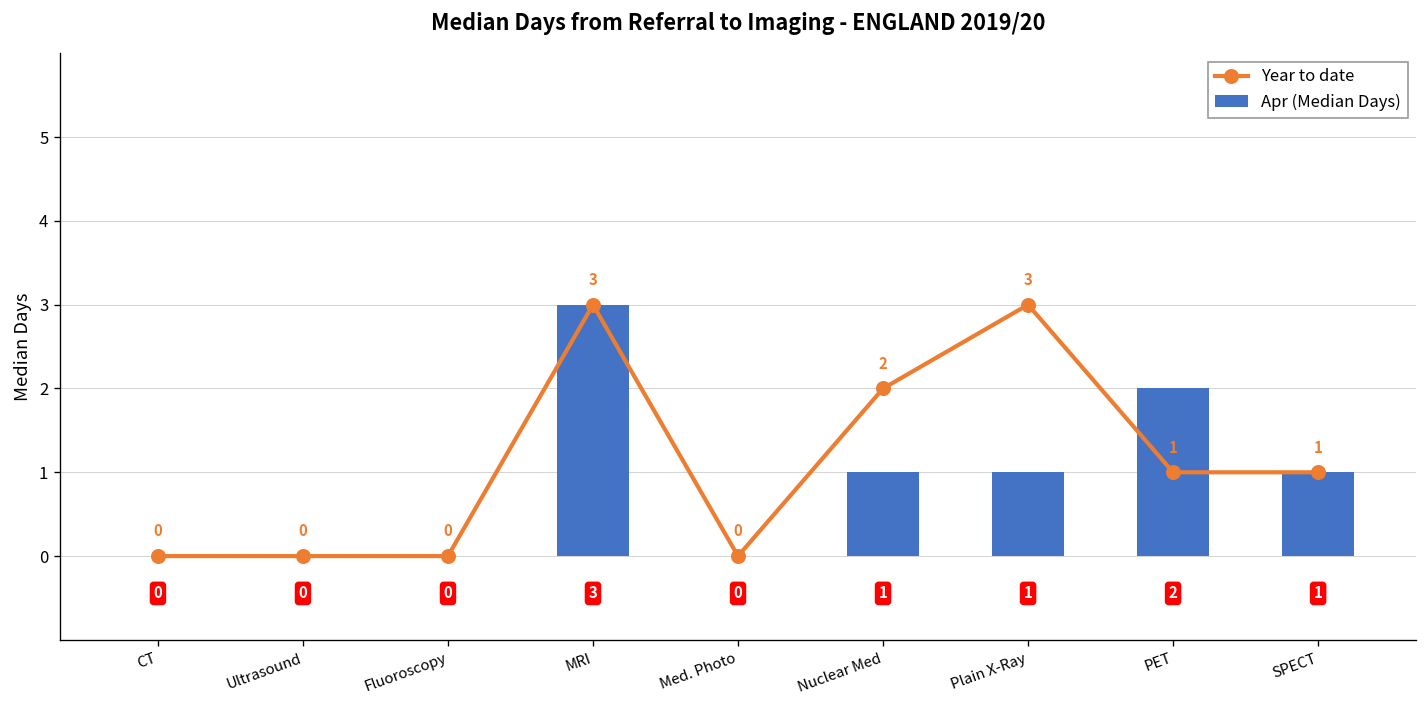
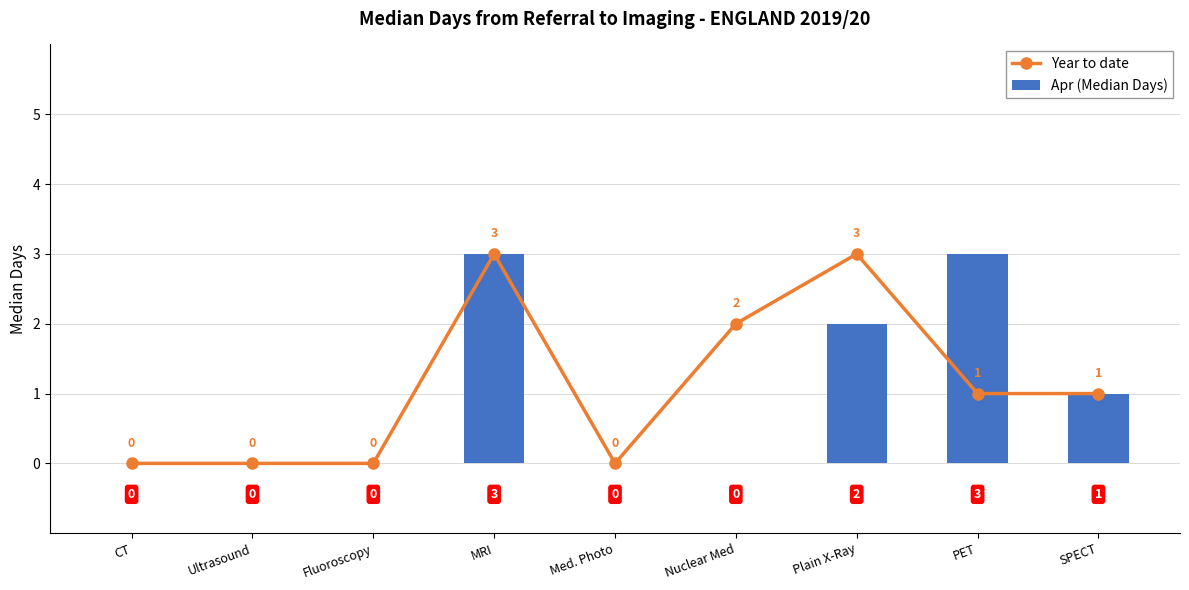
  {
    "Year to date": {
      "CT": 0,
      "Ultrasound": 0,
      "Fluoroscopy": 0,
      "MRI": 3,
      "Med. Photo": 0,
      "Nuclear Med": 2,
      "Plain X-Ray": 3,
      "PET": 1,
      "SPECT": 1
    },
    "Apr (Median Days)": {
      "CT": 0,
      "Ultrasound": 0,
      "Fluoroscopy": 0,
      "MRI": 3,
      "Med. Photo": 0,
-     "Nuclear Med": 1,
-     "Plain X-Ray": 1,
-     "PET": 2,
+     "Nuclear Med": 0,
+     "Plain X-Ray": 2,
+     "PET": 3,
      "SPECT": 1
    }
  }
